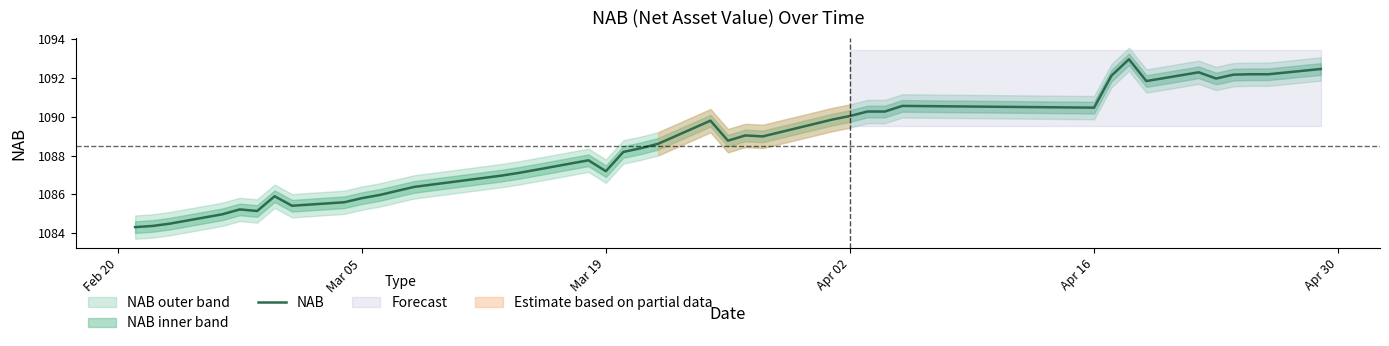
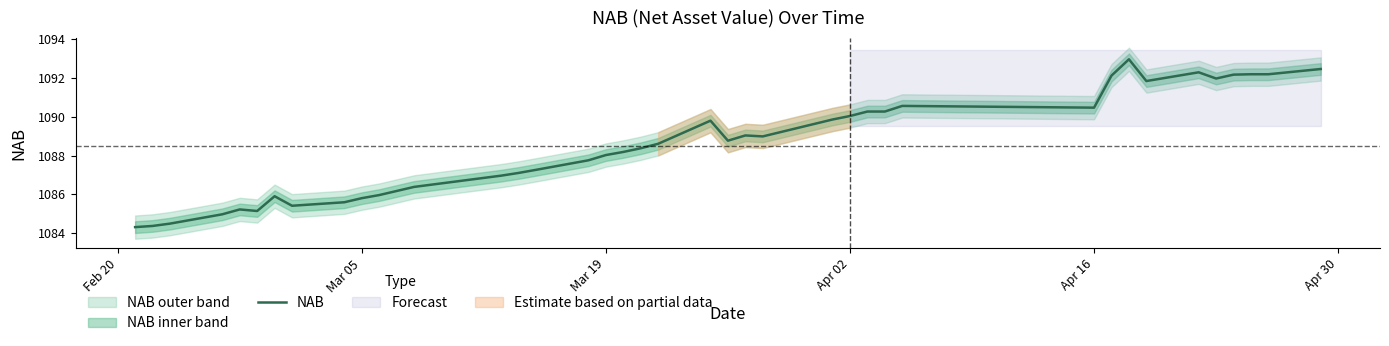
  {
    "NAB": {
      "Mar 05": 1085.8,
-     "Mar 19": 1087.2,
+     "Mar 19": 1088.0,
      "Apr 02": 1090.0,
      "Apr 16": 1090.5
    }
  }
